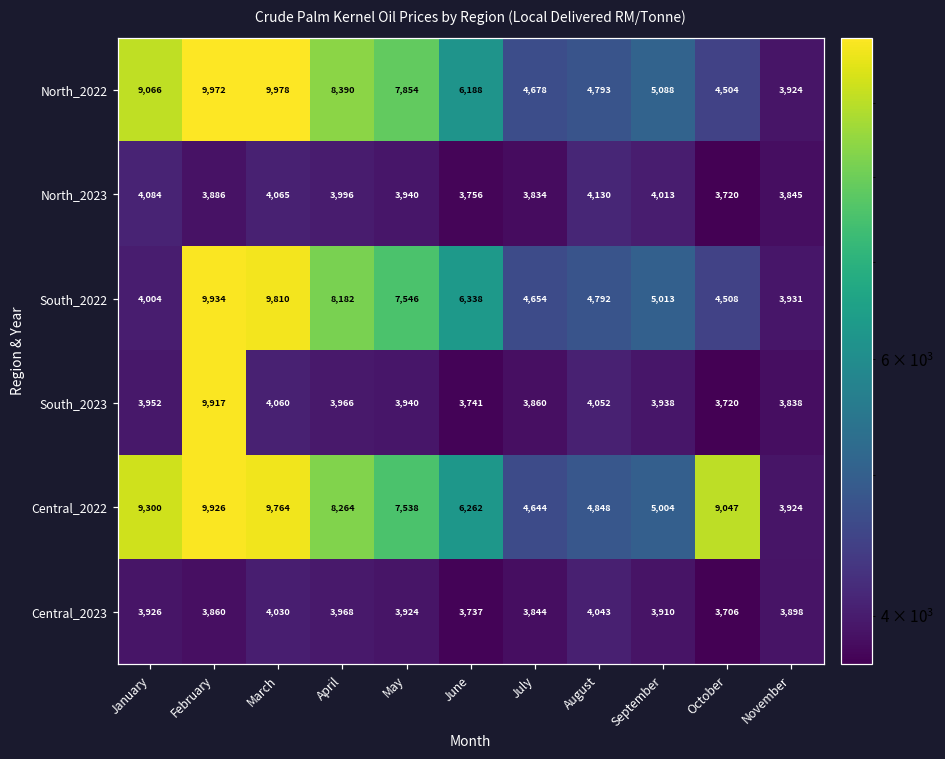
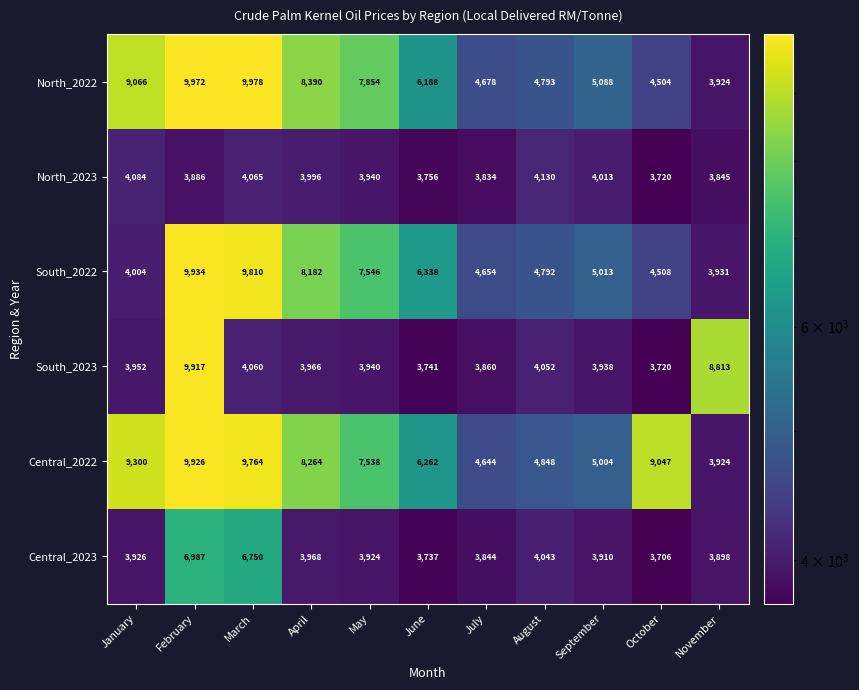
  {
    "North_2022": {
      "January": "9,066",
      "February": "9,972",
      "March": "9,978",
      "April": "8,390",
      "May": "7,854",
      "June": "6,188",
      "July": "4,678",
      "August": "4,793",
      "September": "5,088",
      "October": "4,504",
      "November": "3,924"
    },
    "North_2023": {
      "January": "4,084",
      "February": "3,886",
      "March": "4,065",
      "April": "3,996",
      "May": "3,940",
      "June": "3,756",
      "July": "3,834",
      "August": "4,130",
      "September": "4,013",
      "October": "3,720",
      "November": "3,845"
    },
    "South_2022": {
      "January": "4,004",
      "February": "9,934",
      "March": "9,810",
      "April": "8,182",
      "May": "7,546",
      "June": "6,338",
      "July": "4,654",
      "August": "4,792",
      "September": "5,013",
      "October": "4,508",
      "November": "3,931"
    },
    "South_2023": {
      "January": "3,952",
      "February": "9,917",
      "March": "4,060",
      "April": "3,966",
      "May": "3,940",
      "June": "3,741",
      "July": "3,860",
      "August": "4,052",
      "September": "3,938",
      "October": "3,720",
-     "November": "3,838"
+     "November": "8,813"
    },
    "Central_2022": {
      "January": "9,300",
      "February": "9,926",
      "March": "9,764",
      "April": "8,264",
      "May": "7,538",
      "June": "6,262",
      "July": "4,644",
      "August": "4,848",
      "September": "5,004",
      "October": "9,047",
      "November": "3,924"
    },
    "Central_2023": {
      "January": "3,926",
-     "February": "3,860",
-     "March": "4,030",
+     "February": "6,987",
+     "March": "6,750",
      "April": "3,968",
      "May": "3,924",
      "June": "3,737",
      "July": "3,844",
      "August": "4,043",
      "September": "3,910",
      "October": "3,706",
      "November": "3,898"
    }
  }
